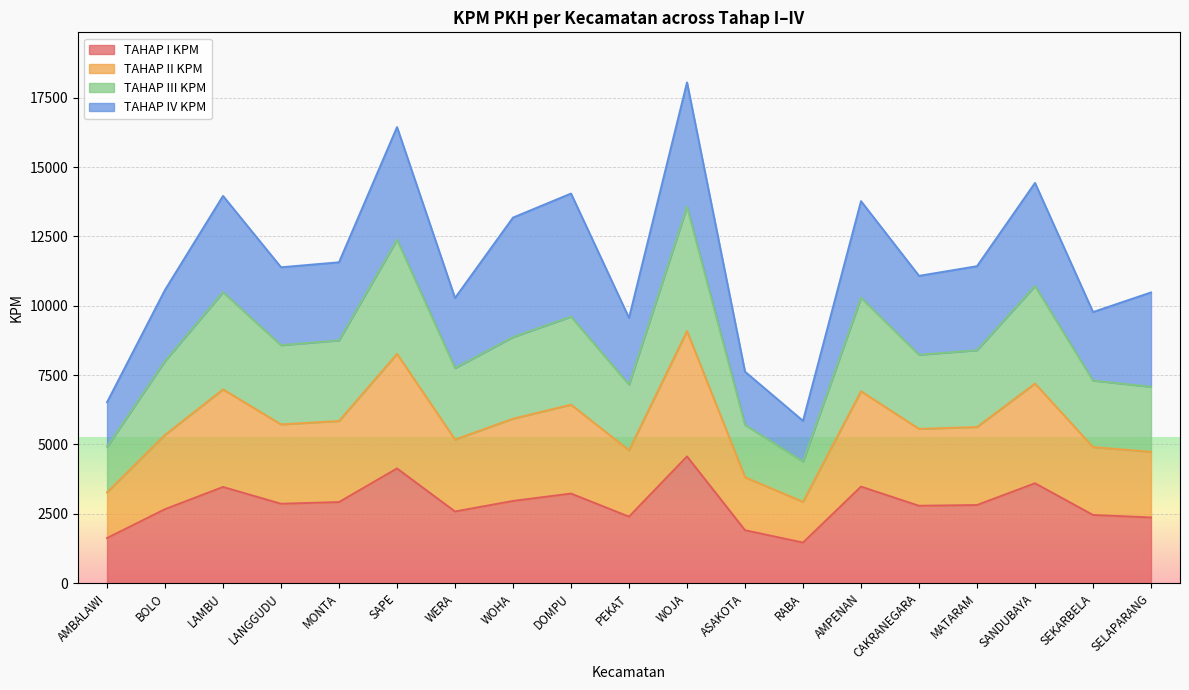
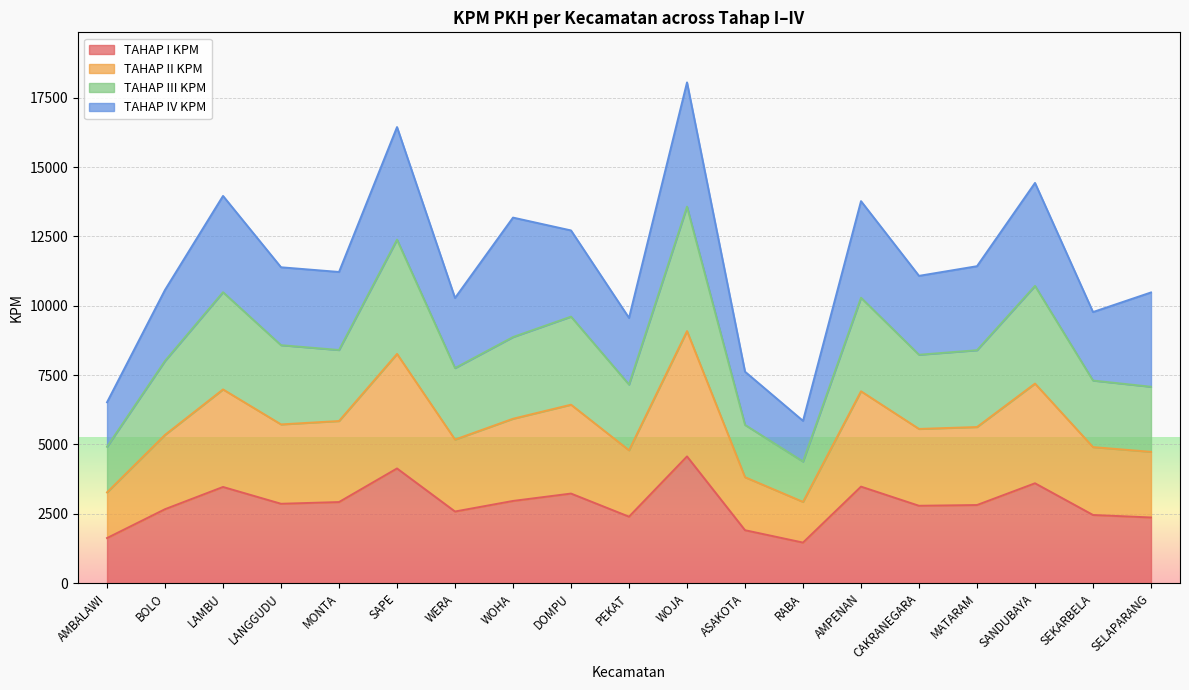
  {
    "TAHAP I KPM": {
      "AMBALAWI": 1600,
      "BOLO": 2700,
      "LAMBU": 3500,
      "LANGGUDU": 2900,
      "MONTA": 2900,
      "SAPE": 4100,
      "WERA": 2600,
      "WOHA": 3000,
      "DOMPU": 3200,
      "PEKAT": 2400,
      "WOJA": 4600,
      "ASAKOTA": 1900,
      "RABA": 1500,
      "AMPENAN": 3500,
      "CAKRANEGARA": 2800,
      "MATARAM": 2800,
      "SANDUBAYA": 3600,
      "SEKARBELA": 2500,
      "SELAPARANG": 2400
    },
    "TAHAP II KPM": {
      "AMBALAWI": 1600,
      "BOLO": 2700,
      "LAMBU": 3500,
      "LANGGUDU": 2900,
      "MONTA": 2900,
      "SAPE": 4100,
      "WERA": 2600,
      "WOHA": 3000,
      "DOMPU": 3200,
      "PEKAT": 2400,
      "WOJA": 4500,
      "ASAKOTA": 1900,
      "RABA": 1500,
      "AMPENAN": 3400,
      "CAKRANEGARA": 2800,
      "MATARAM": 2800,
      "SANDUBAYA": 3600,
      "SEKARBELA": 2400,
      "SELAPARANG": 2400
    },
    "TAHAP III KPM": {
      "AMBALAWI": 1600,
      "BOLO": 2700,
      "LAMBU": 3500,
      "LANGGUDU": 2900,
-     "MONTA": 2900,
+     "MONTA": 2600,
      "SAPE": 4100,
      "WERA": 2600,
      "WOHA": 2900,
      "DOMPU": 3200,
      "PEKAT": 2400,
      "WOJA": 4500,
      "ASAKOTA": 1900,
      "RABA": 1500,
      "AMPENAN": 3400,
      "CAKRANEGARA": 2700,
      "MATARAM": 2800,
      "SANDUBAYA": 3500,
      "SEKARBELA": 2400,
      "SELAPARANG": 2300
    },
    "TAHAP IV KPM": {
      "AMBALAWI": 1600,
      "BOLO": 2600,
      "LAMBU": 3500,
      "LANGGUDU": 2800,
      "MONTA": 2800,
      "SAPE": 4100,
      "WERA": 2500,
      "WOHA": 4300,
-     "DOMPU": 4400,
+     "DOMPU": 3100,
      "PEKAT": 2400,
      "WOJA": 4500,
      "ASAKOTA": 1900,
      "RABA": 1500,
      "AMPENAN": 3500,
      "CAKRANEGARA": 2800,
      "MATARAM": 3000,
      "SANDUBAYA": 3700,
      "SEKARBELA": 2500,
      "SELAPARANG": 3400
    }
  }
